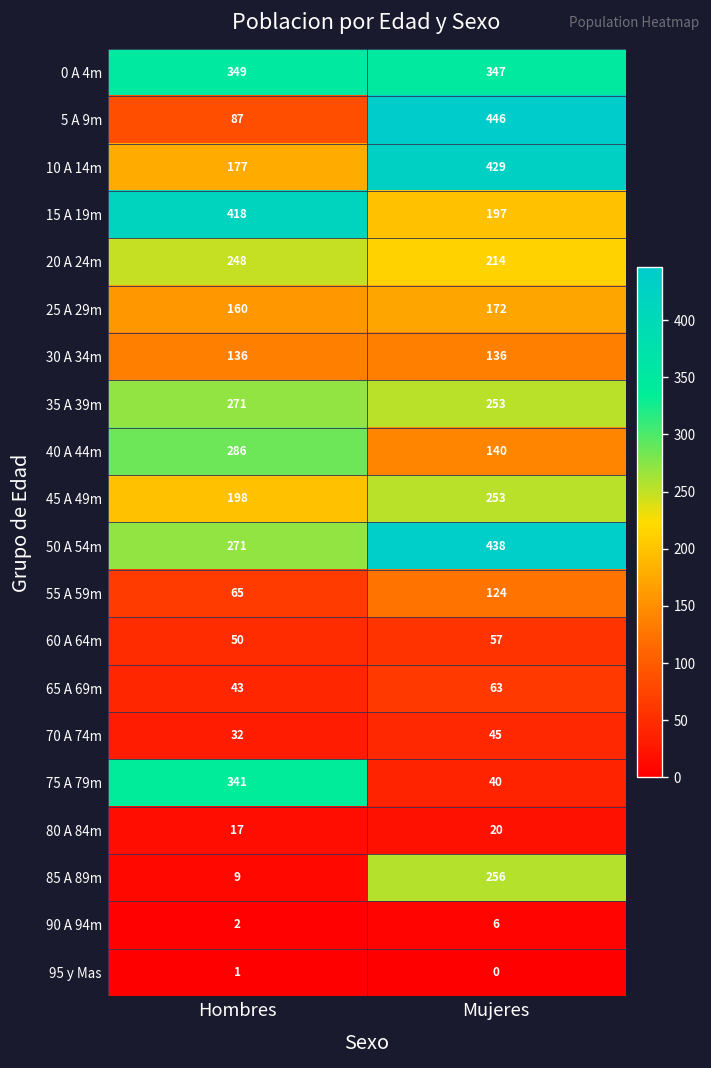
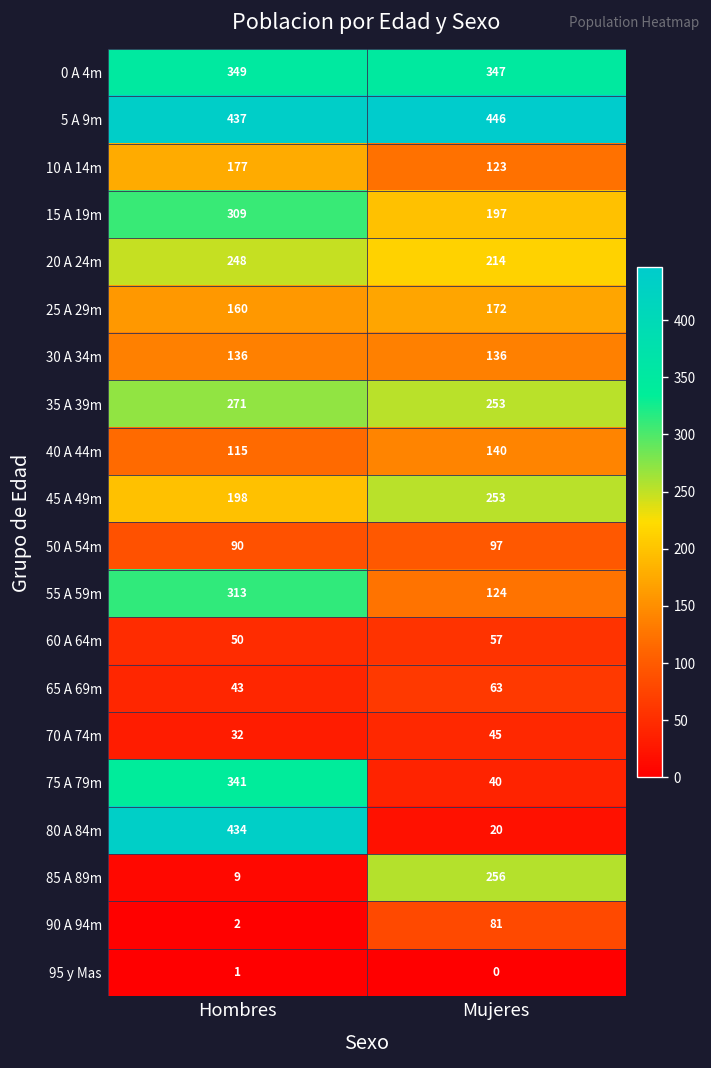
  {
    "0 A 4m": {
      "Hombres": 349,
      "Mujeres": 347
    },
    "5 A 9m": {
-     "Hombres": 87,
+     "Hombres": 437,
      "Mujeres": 446
    },
    "10 A 14m": {
      "Hombres": 177,
-     "Mujeres": 429
+     "Mujeres": 123
    },
    "15 A 19m": {
-     "Hombres": 418,
+     "Hombres": 309,
      "Mujeres": 197
    },
    "20 A 24m": {
      "Hombres": 248,
      "Mujeres": 214
    },
    "25 A 29m": {
      "Hombres": 160,
      "Mujeres": 172
    },
    "30 A 34m": {
      "Hombres": 136,
      "Mujeres": 136
    },
    "35 A 39m": {
      "Hombres": 271,
      "Mujeres": 253
    },
    "40 A 44m": {
-     "Hombres": 286,
+     "Hombres": 115,
      "Mujeres": 140
    },
    "45 A 49m": {
      "Hombres": 198,
      "Mujeres": 253
    },
    "50 A 54m": {
-     "Hombres": 271,
-     "Mujeres": 438
+     "Hombres": 90,
+     "Mujeres": 97
    },
    "55 A 59m": {
-     "Hombres": 65,
+     "Hombres": 313,
      "Mujeres": 124
    },
    "60 A 64m": {
      "Hombres": 50,
      "Mujeres": 57
    },
    "65 A 69m": {
      "Hombres": 43,
      "Mujeres": 63
    },
    "70 A 74m": {
      "Hombres": 32,
      "Mujeres": 45
    },
    "75 A 79m": {
      "Hombres": 341,
      "Mujeres": 40
    },
    "80 A 84m": {
-     "Hombres": 17,
+     "Hombres": 434,
      "Mujeres": 20
    },
    "85 A 89m": {
      "Hombres": 9,
      "Mujeres": 256
    },
    "90 A 94m": {
      "Hombres": 2,
-     "Mujeres": 6
+     "Mujeres": 81
    },
    "95 y Mas": {
      "Hombres": 1,
      "Mujeres": 0
    }
  }
